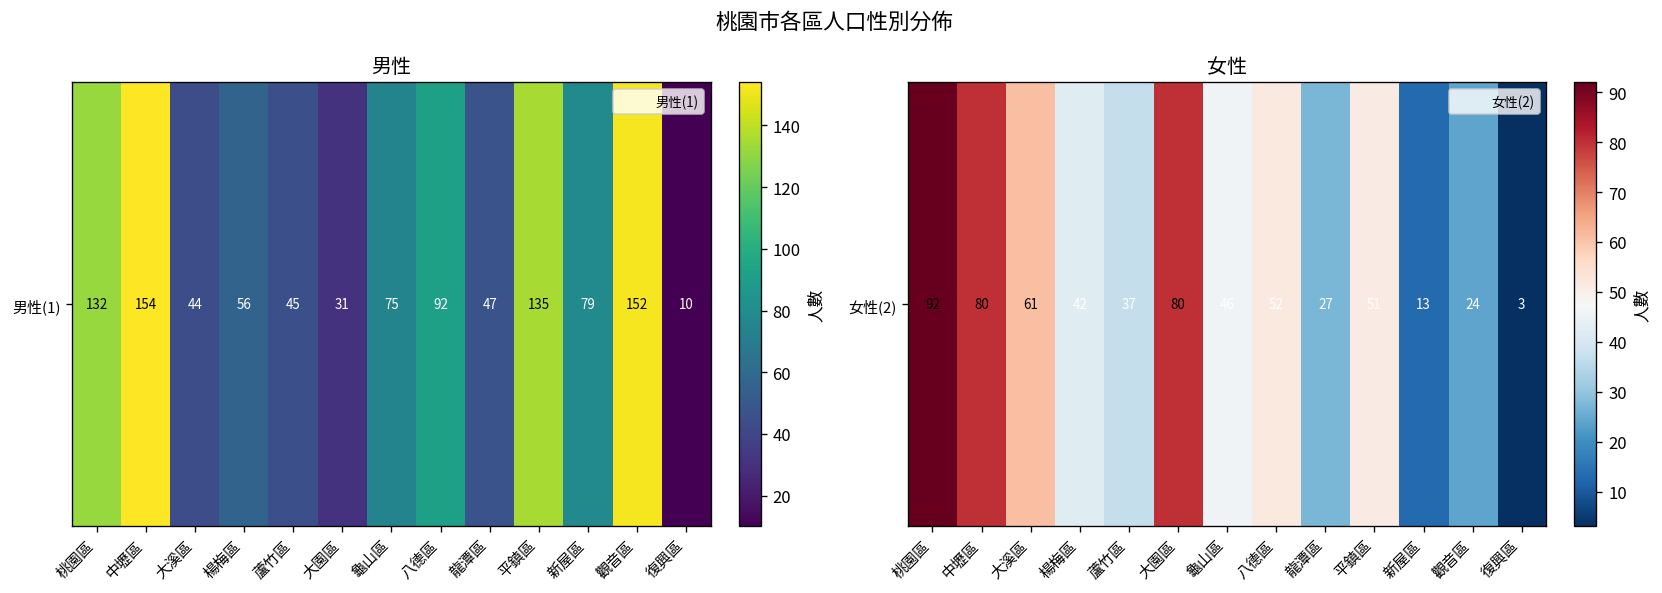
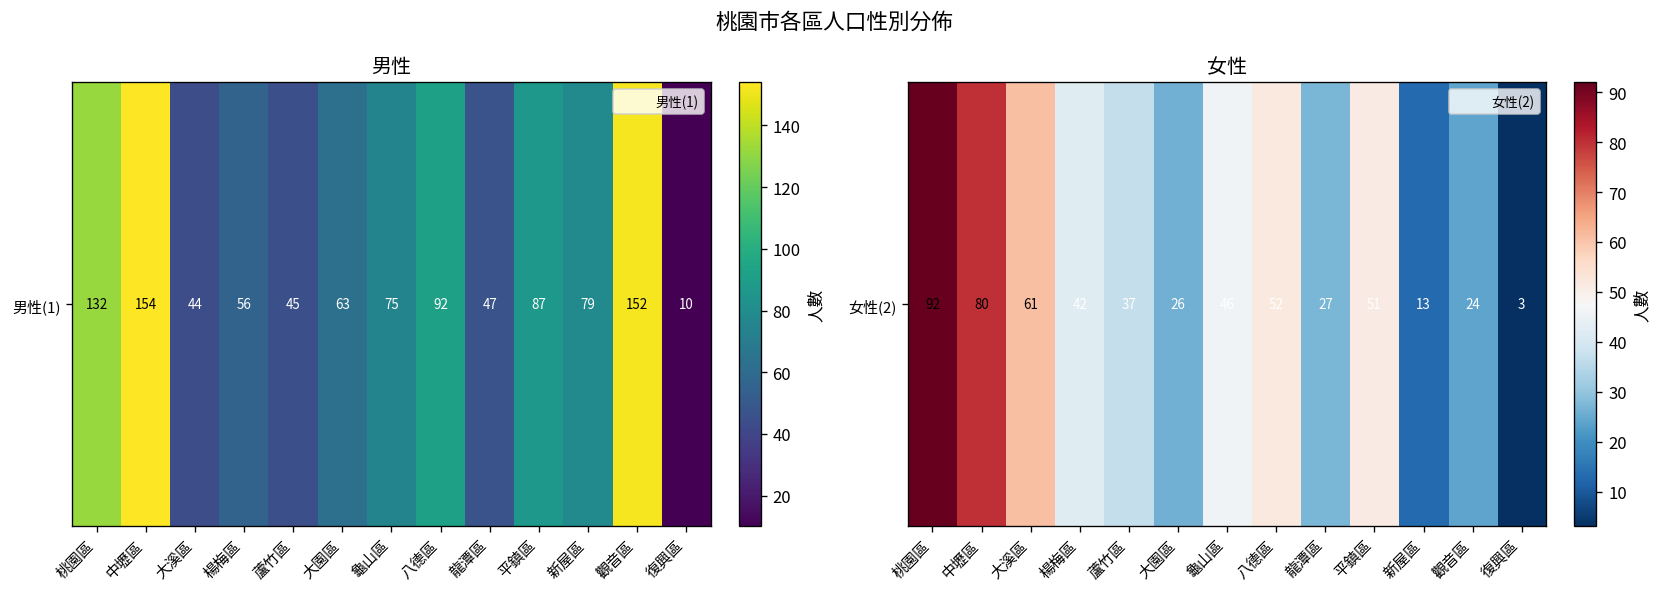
  {
    "男性": {
      "男性(1)": {
        "桃園區": 132,
        "中壢區": 154,
        "大溪區": 44,
        "楊梅區": 56,
        "蘆竹區": 45,
-       "大園區": 31,
+       "大園區": 63,
        "龜山區": 75,
        "八德區": 92,
        "龍潭區": 47,
-       "平鎮區": 135,
+       "平鎮區": 87,
        "新屋區": 79,
        "觀音區": 152,
        "復興區": 10
      }
    },
    "女性": {
      "女性(2)": {
        "桃園區": 92,
        "中壢區": 80,
        "大溪區": 61,
        "蘆竹區": 37,
-       "大園區": 80,
+       "大園區": 26,
        "龍潭區": 27,
        "新屋區": 13,
        "觀音區": 24,
        "復興區": 3
      }
    }
  }
